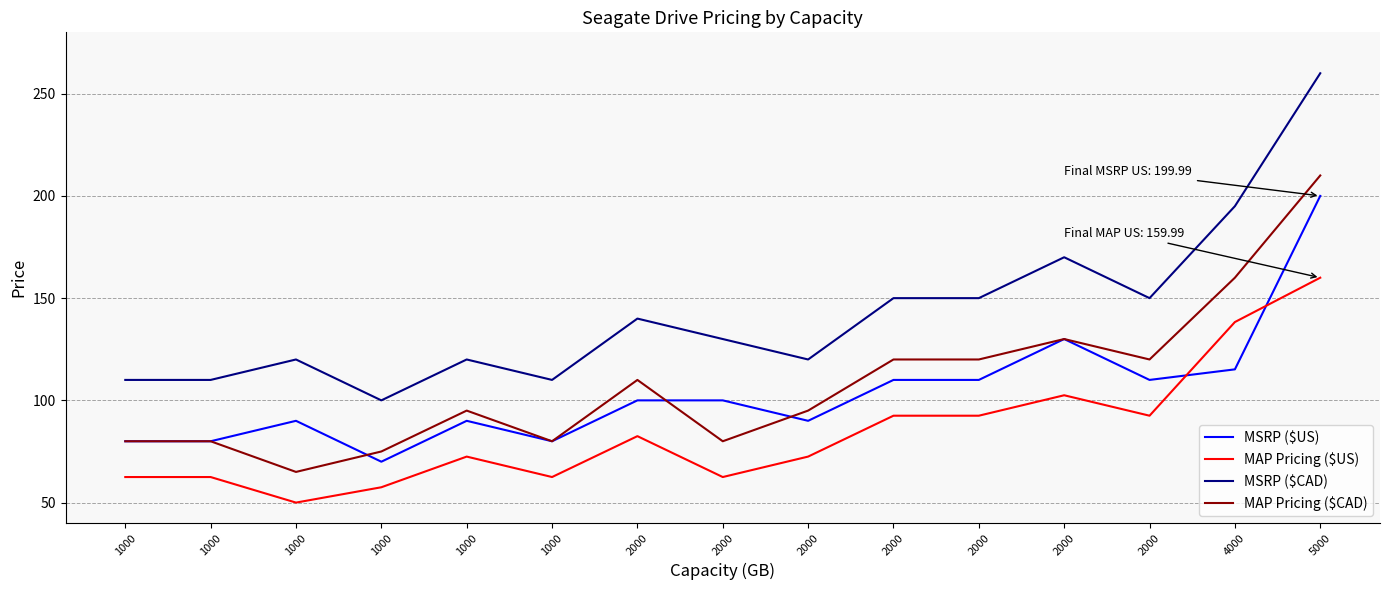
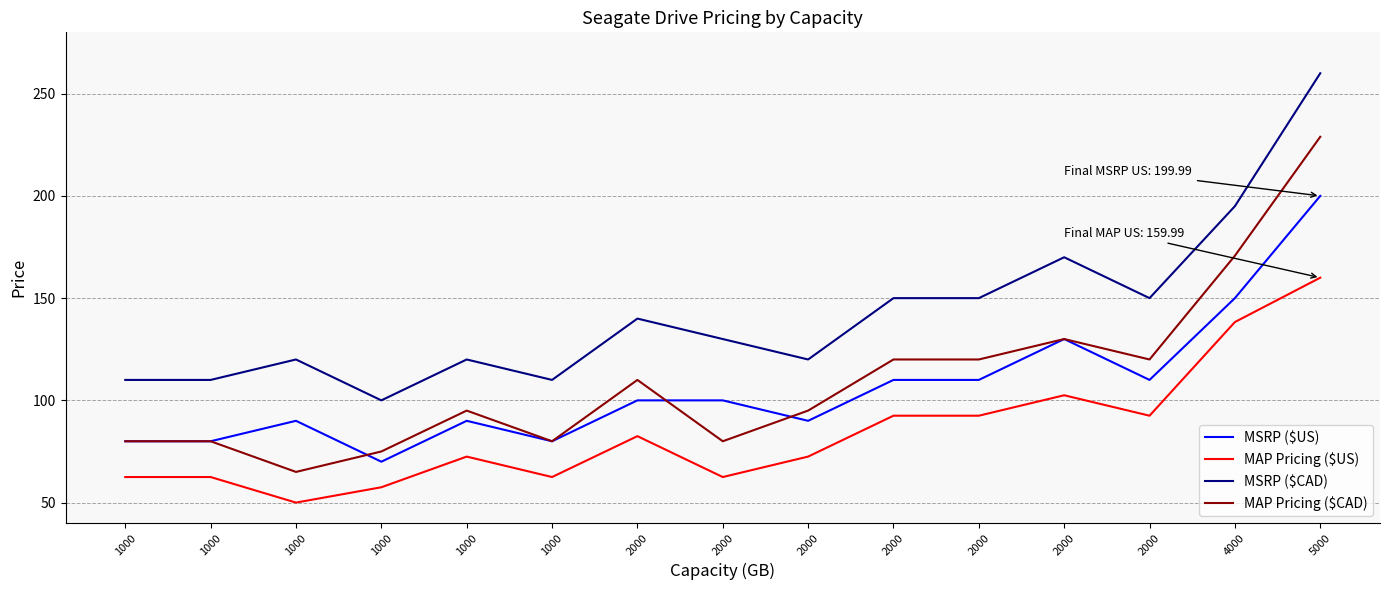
  {
    "MSRP ($US)": {
-     "4000": 115
+     "4000": 150
    },
    "MAP Pricing ($US)": {
      "4000": 138,
      "5000": 160
    },
    "MSRP ($CAD)": {
      "4000": 195,
      "5000": 260
    },
    "MAP Pricing ($CAD)": {
-     "4000": 160,
-     "5000": 210
+     "4000": 171,
+     "5000": 229
    }
  }
